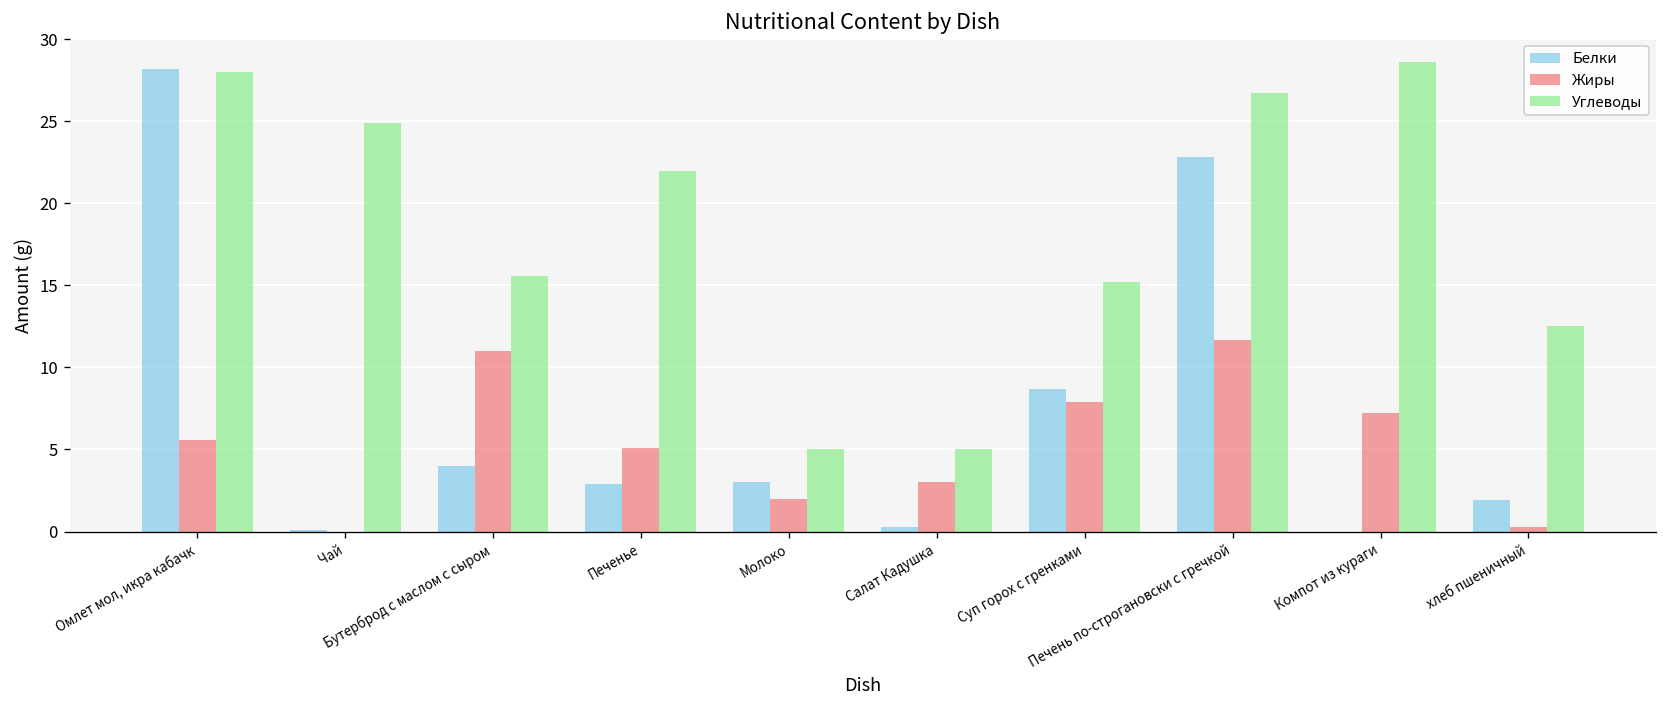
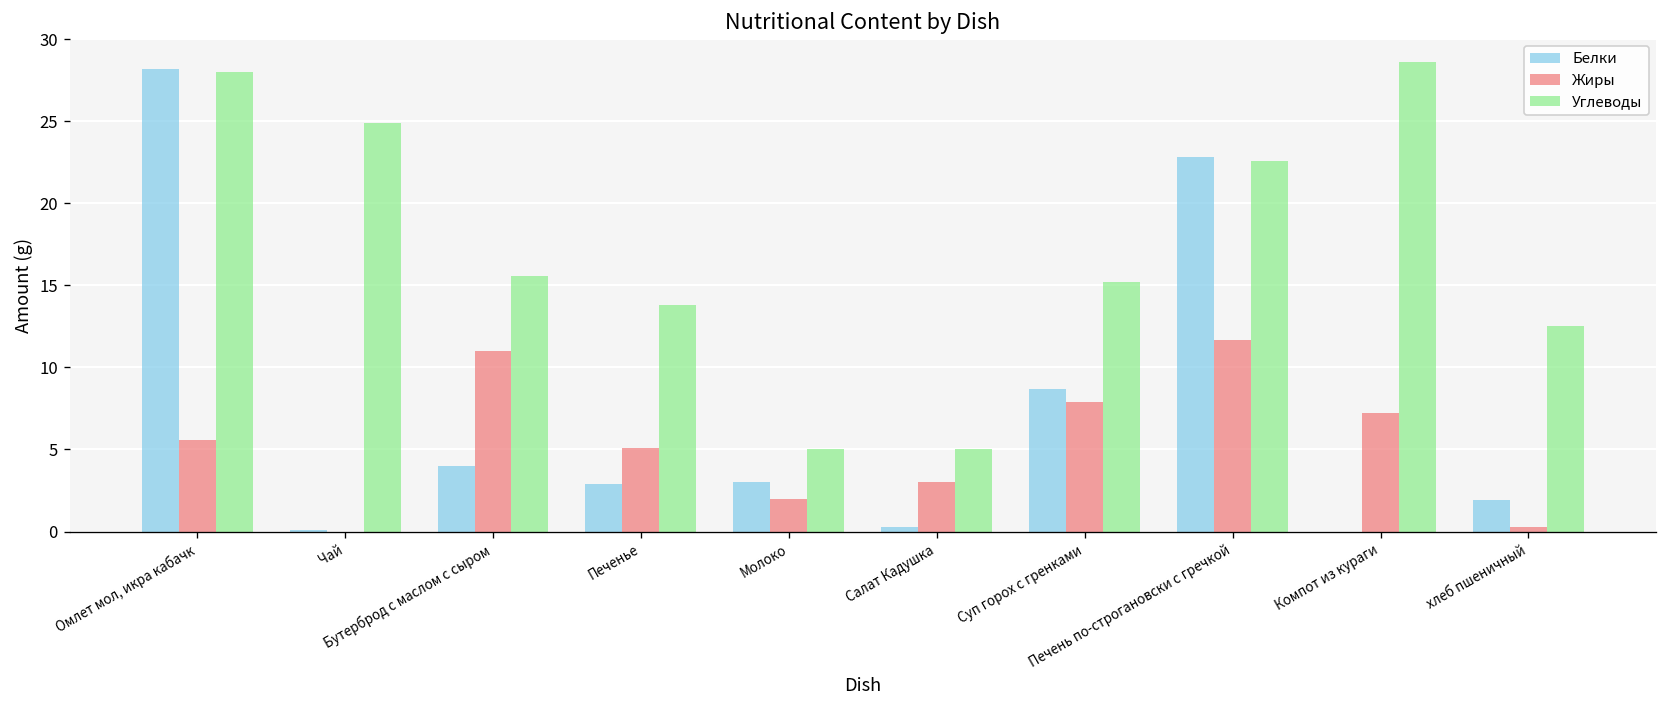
  {
    "Белки": {
      "Омлет мол, икра кабачк": 28.2,
      "Бутерброд с маслом с сыром": 4.0,
      "Печенье": 2.9,
      "Молоко": 3.0,
      "Салат Кадушка": 0.3,
      "Суп горох с гренками": 8.7,
      "Печень по-строгановски с гречкой": 22.8,
      "Компот из кураги": 0.0,
      "хлеб пшеничный": 1.9
    },
    "Жиры": {
      "Омлет мол, икра кабачк": 5.6,
      "Чай": 0.0,
      "Бутерброд с маслом с сыром": 11.0,
      "Печенье": 5.1,
      "Молоко": 2.0,
      "Салат Кадушка": 3.0,
      "Суп горох с гренками": 7.9,
      "Печень по-строгановски с гречкой": 11.7,
      "Компот из кураги": 7.2,
      "хлеб пшеничный": 0.3
    },
    "Углеводы": {
      "Омлет мол, икра кабачк": 28.0,
      "Чай": 24.9,
      "Бутерброд с маслом с сыром": 15.6,
-     "Печенье": 22.0,
+     "Печенье": 13.8,
      "Молоко": 5.0,
      "Салат Кадушка": 5.0,
      "Суп горох с гренками": 15.2,
-     "Печень по-строгановски с гречкой": 26.7,
+     "Печень по-строгановски с гречкой": 22.6,
      "Компот из кураги": 28.6,
      "хлеб пшеничный": 12.5
    }
  }
